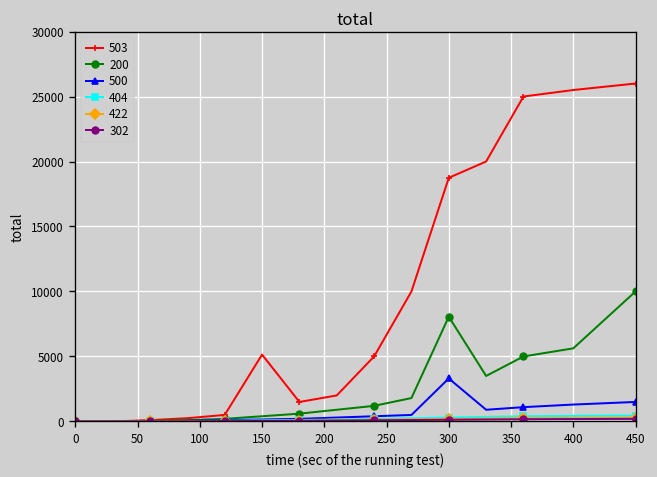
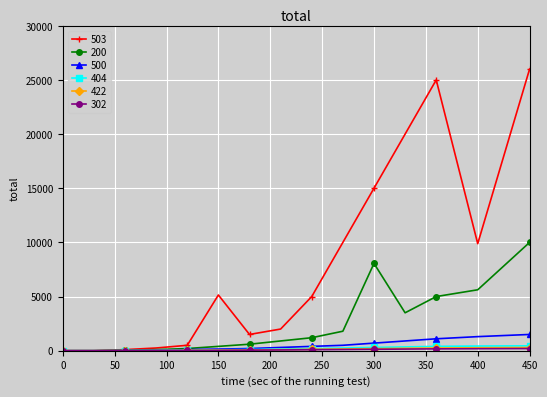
  {
    "503": {
      "150": 5100,
-     "300": 18700,
-     "400": 25500,
+     "300": 15000,
+     "400": 9900,
      "450": 26000
    },
    "200": {
      "150": 400,
      "300": 8100,
      "400": 5600,
      "450": 10000
    },
    "500": {
-     "300": 3300,
+     "300": 700,
      "400": 1300,
      "450": 1500
    }
  }
